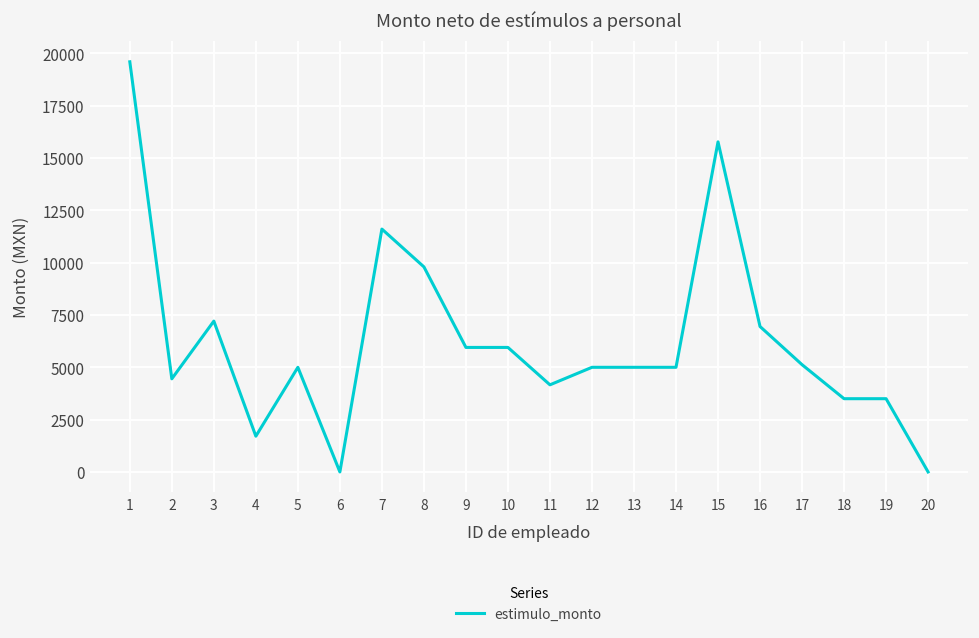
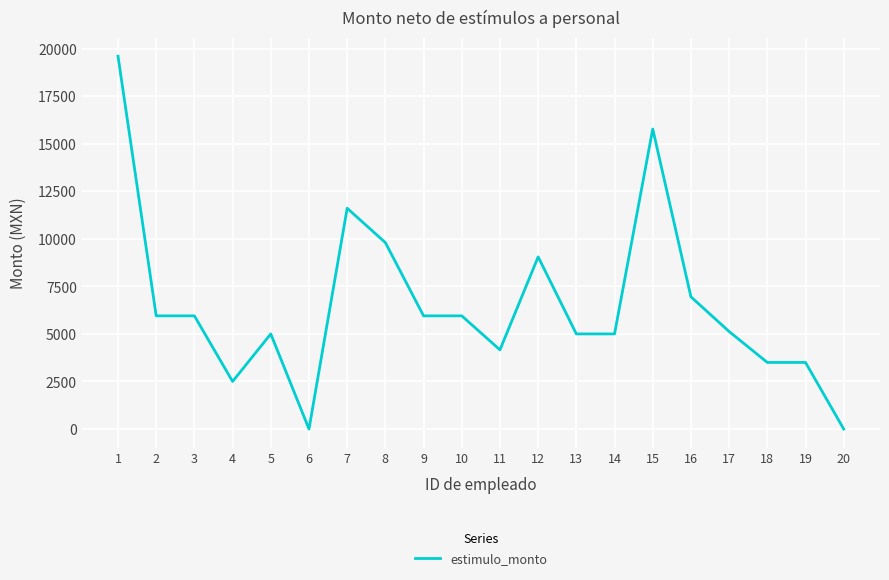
  {
    "1": 19600,
-   "2": 4500,
-   "3": 7200,
-   "4": 1700,
+   "2": 6000,
+   "3": 6000,
+   "4": 2500,
    "5": 5000,
    "6": 0,
    "7": 11600,
    "8": 9800,
    "9": 6000,
    "10": 6000,
    "11": 4200,
-   "12": 5000,
+   "12": 9100,
    "13": 5000,
    "14": 5000,
    "15": 15800,
    "16": 7000,
    "17": 5100,
    "18": 3500,
    "19": 3500,
    "20": 0
  }
